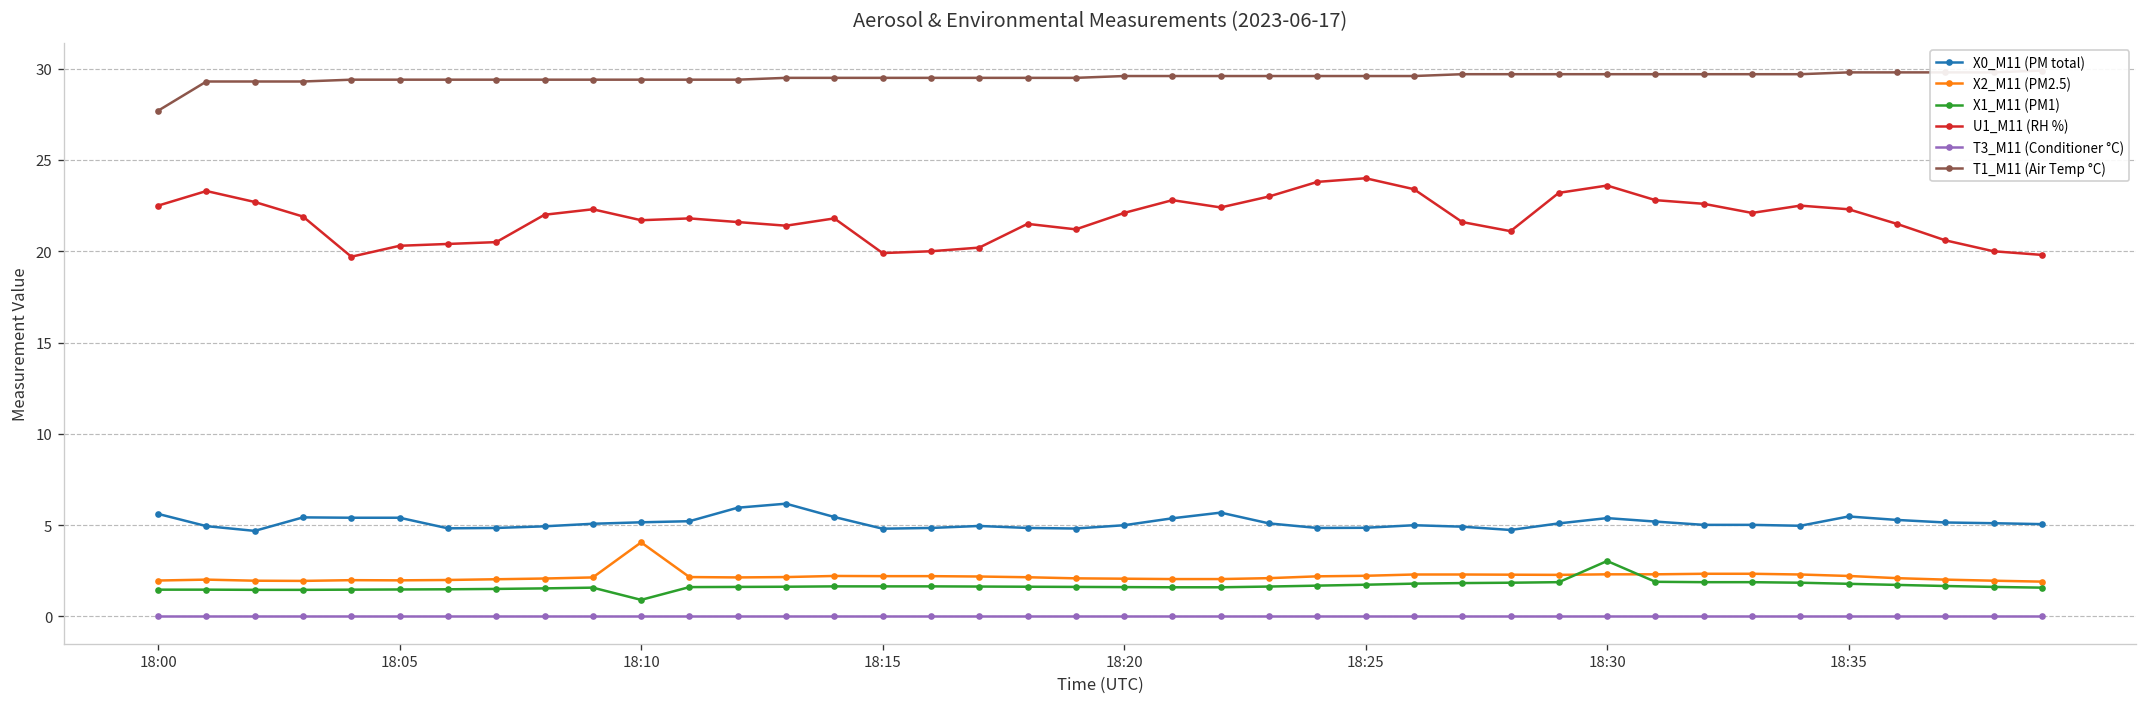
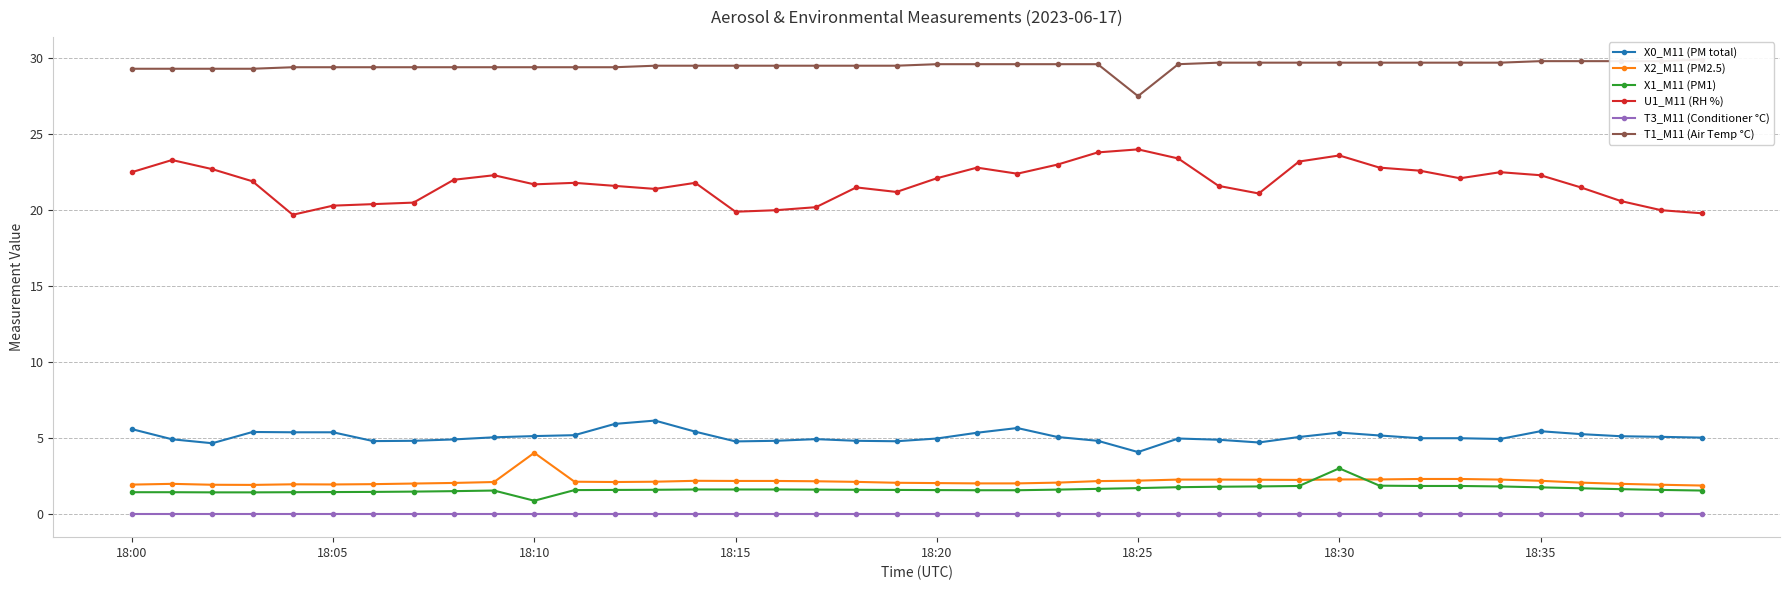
  {
    "X0_M11 (PM total)": {
      "18:00": 5.6,
      "18:05": 5.4,
      "18:10": 5.2,
      "18:15": 4.8,
      "18:20": 5.0,
-     "18:25": 4.9,
+     "18:25": 4.1,
      "18:30": 5.4,
      "18:35": 5.5
    },
    "X2_M11 (PM2.5)": {
      "18:00": 2.0,
      "18:05": 2.0,
      "18:10": 4.1,
      "18:15": 2.2,
      "18:20": 2.1,
      "18:25": 2.2,
      "18:30": 2.3,
      "18:35": 2.2
    },
    "X1_M11 (PM1)": {
      "18:00": 1.5,
      "18:05": 1.5,
      "18:10": 0.9,
      "18:15": 1.6,
      "18:20": 1.6,
      "18:25": 1.7,
      "18:30": 3.0,
      "18:35": 1.8
    },
    "U1_M11 (RH %)": {
      "18:00": 22.5,
      "18:05": 20.3,
      "18:10": 21.7,
      "18:15": 19.9,
      "18:20": 22.1,
      "18:25": 24.0,
      "18:30": 23.6,
      "18:35": 22.3
    },
    "T3_M11 (Conditioner °C)": {
      "18:00": 0.0,
      "18:05": 0.0,
      "18:10": 0.0,
      "18:15": 0.0,
      "18:20": 0.0,
      "18:25": 0.0,
      "18:30": 0.0,
      "18:35": 0.0
    },
    "T1_M11 (Air Temp °C)": {
-     "18:00": 27.7,
+     "18:00": 29.3,
      "18:05": 29.4,
      "18:10": 29.4,
      "18:15": 29.5,
      "18:20": 29.6,
-     "18:25": 29.6,
+     "18:25": 27.5,
      "18:30": 29.7,
      "18:35": 29.8
    }
  }
